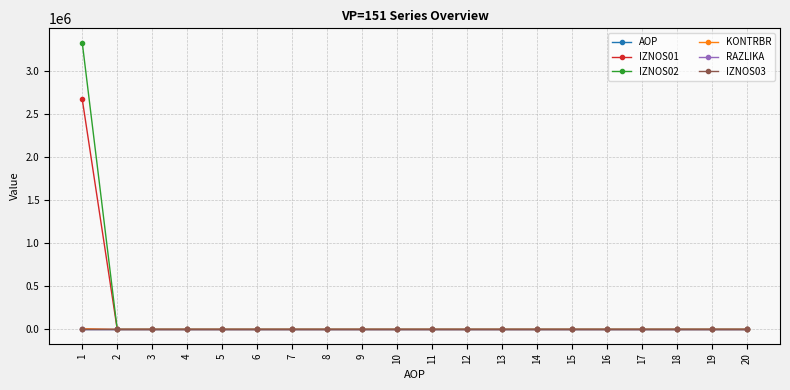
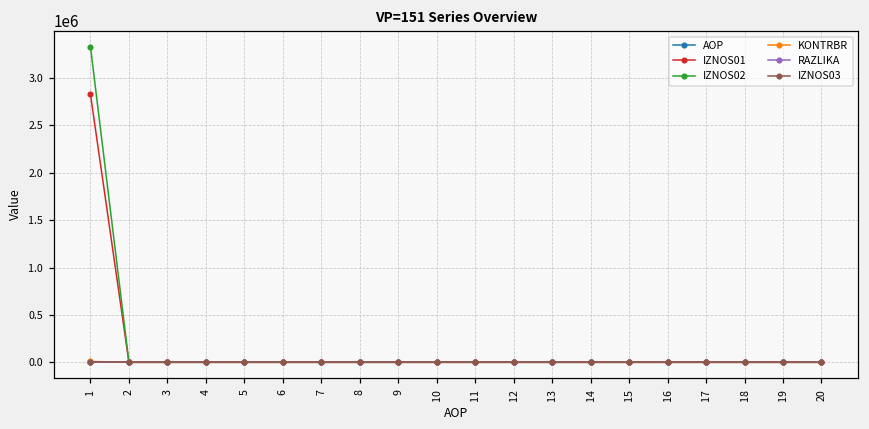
  {
    "IZNOS03": {
      "1": 0
    },
    "IZNOS01": {
-     "1": 2700000
+     "1": 2800000
    },
    "IZNOS02": {
      "1": 3300000
    }
  }
